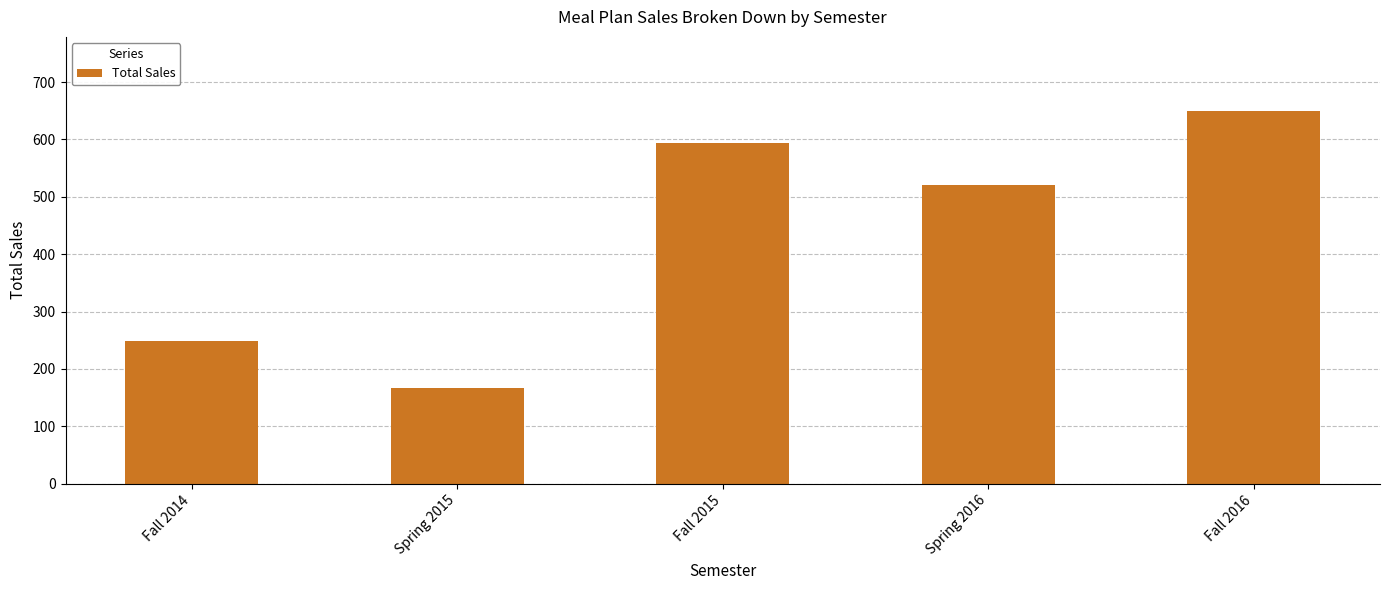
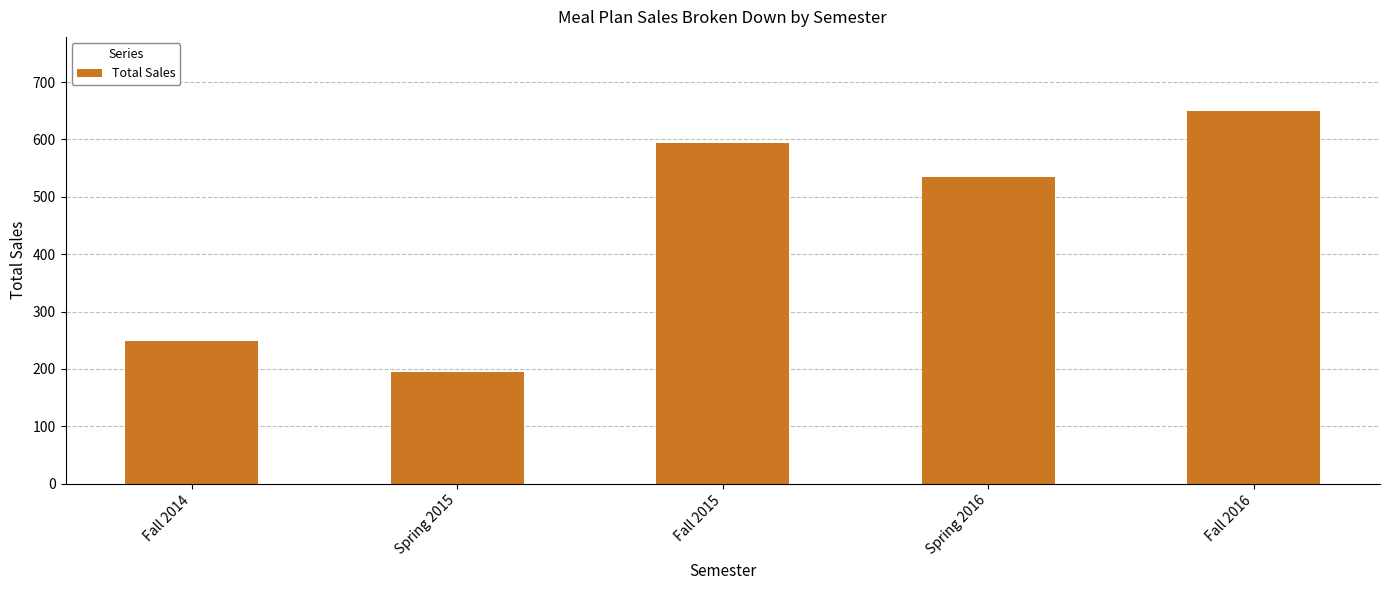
  {
    "Fall 2014": 250,
-   "Spring 2015": 170,
+   "Spring 2015": 200,
    "Fall 2015": 590,
-   "Spring 2016": 520,
+   "Spring 2016": 540,
    "Fall 2016": 650
  }
